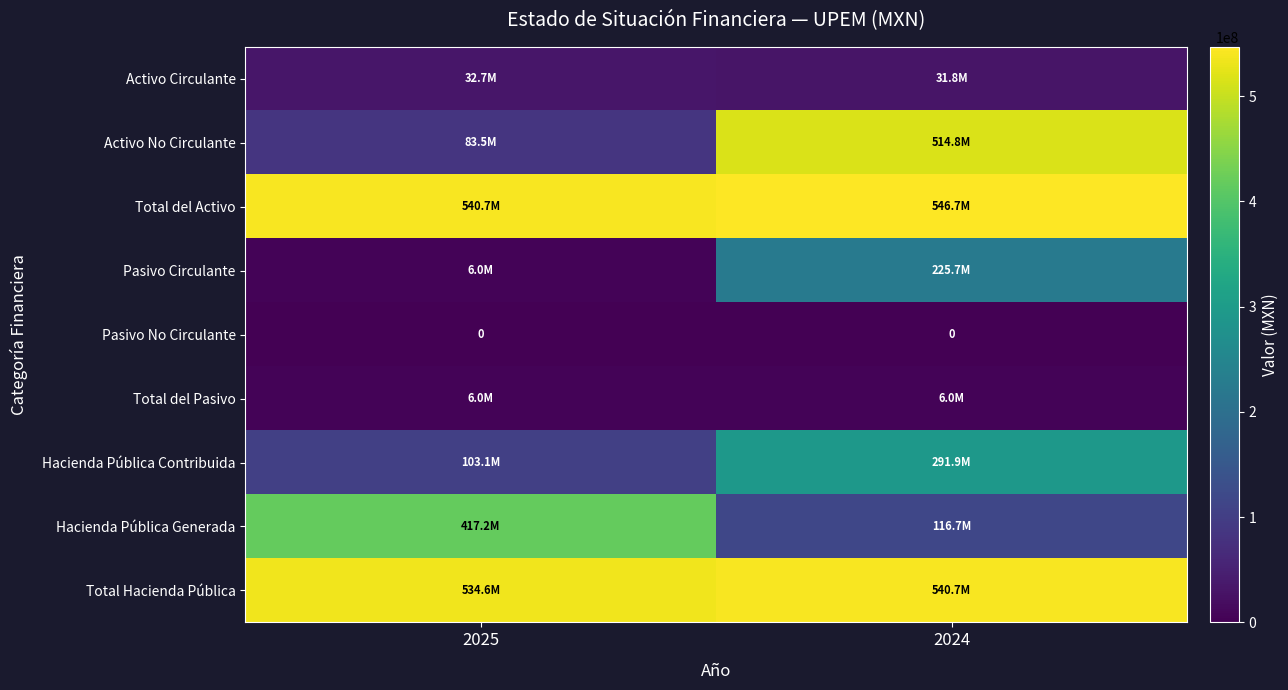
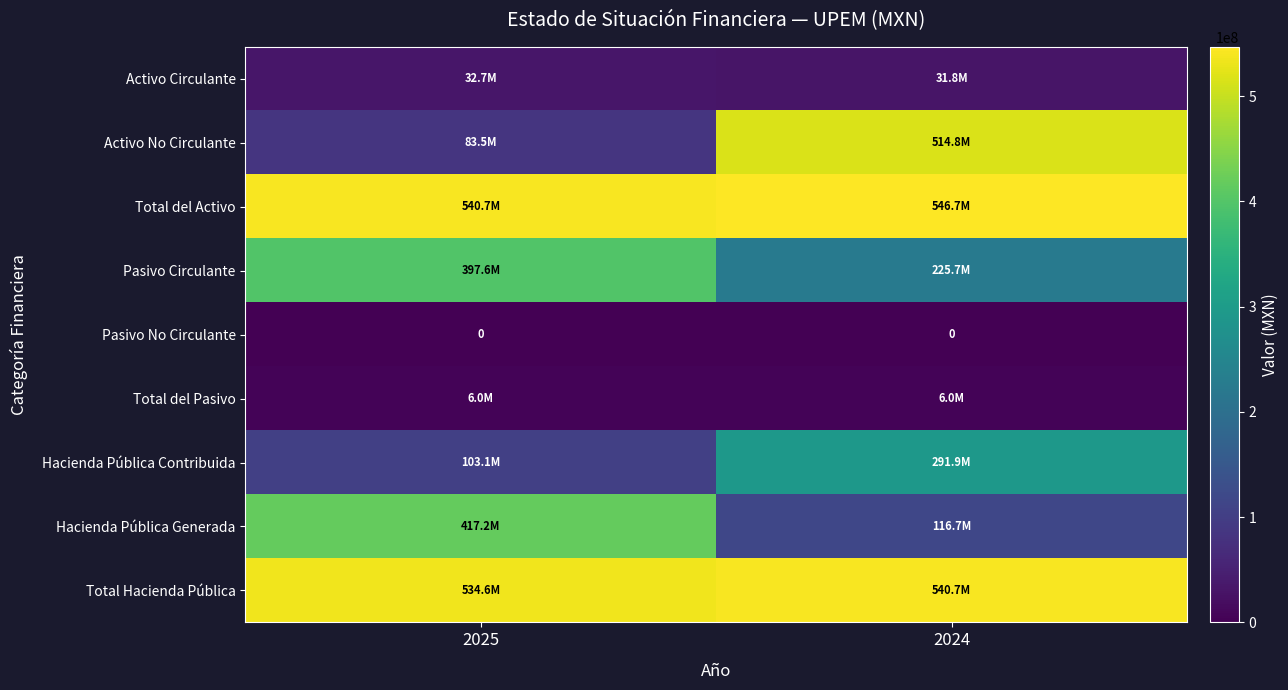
  {
    "Activo Circulante": {
      "2025": "32.7M",
      "2024": "31.8M"
    },
    "Activo No Circulante": {
      "2025": "83.5M",
      "2024": "514.8M"
    },
    "Total del Activo": {
      "2025": "540.7M",
      "2024": "546.7M"
    },
    "Pasivo Circulante": {
-     "2025": "6.0M",
+     "2025": "397.6M",
      "2024": "225.7M"
    },
    "Pasivo No Circulante": {
      "2025": "0",
      "2024": "0"
    },
    "Total del Pasivo": {
      "2025": "6.0M",
      "2024": "6.0M"
    },
    "Hacienda Pública Contribuida": {
      "2025": "103.1M",
      "2024": "291.9M"
    },
    "Hacienda Pública Generada": {
      "2025": "417.2M",
      "2024": "116.7M"
    },
    "Total Hacienda Pública": {
      "2025": "534.6M",
      "2024": "540.7M"
    }
  }
